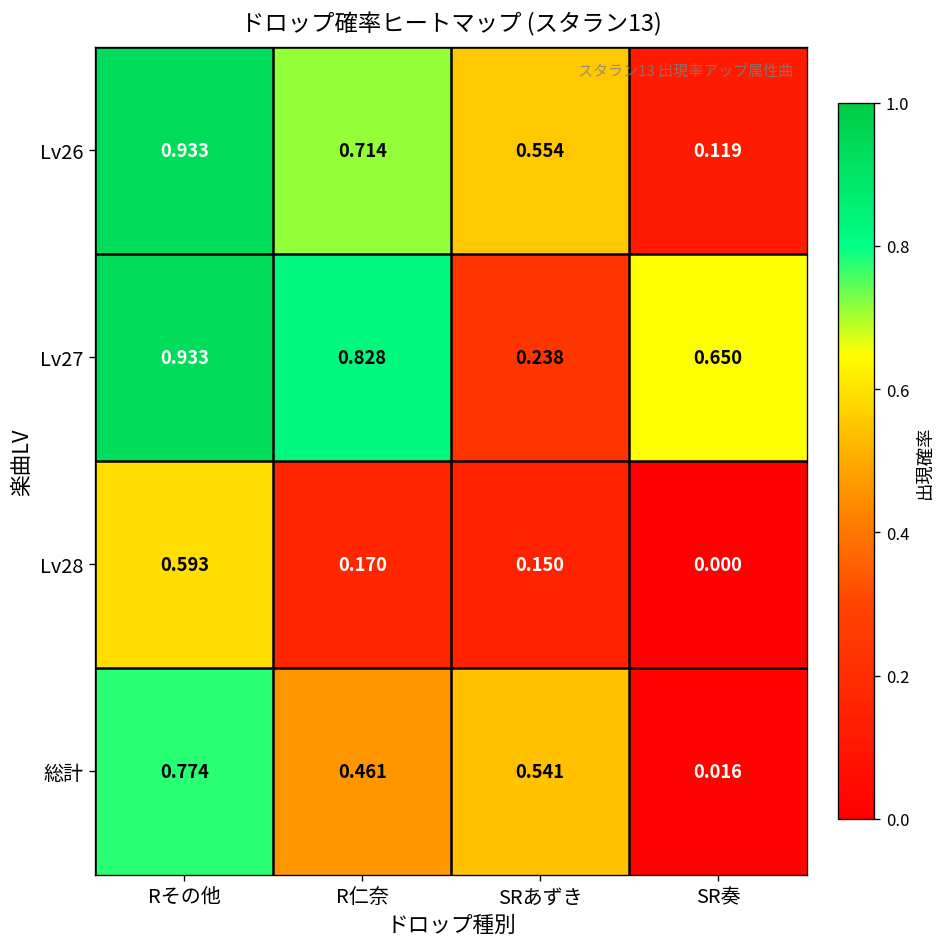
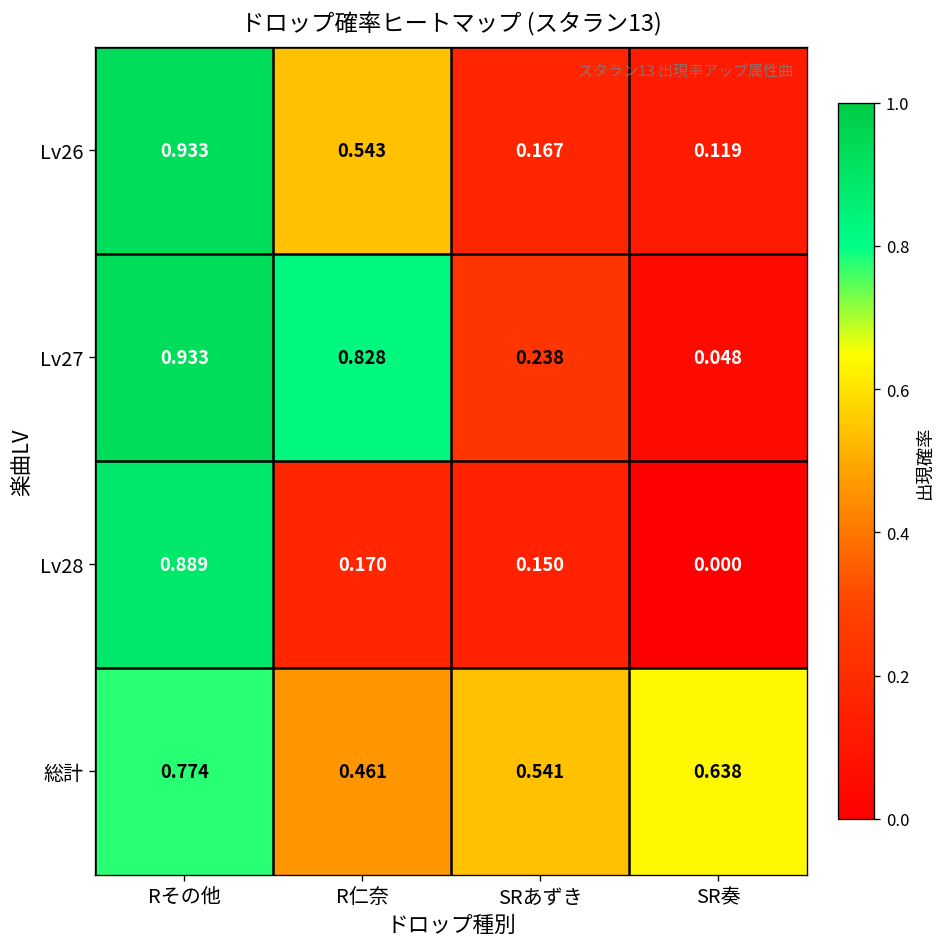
  {
    "Lv26": {
      "Rその他": 0.933,
-     "R仁奈": 0.714,
-     "SRあずき": 0.554
+     "R仁奈": 0.543,
+     "SRあずき": 0.167
    },
    "Lv27": {
      "Rその他": 0.933,
      "R仁奈": 0.828,
      "SRあずき": 0.238,
-     "SR奏": 0.650
+     "SR奏": 0.048
    },
    "Lv28": {
-     "Rその他": 0.593,
+     "Rその他": 0.889,
      "R仁奈": 0.170,
      "SRあずき": 0.150,
      "SR奏": 0.000
    },
    "総計": {
      "Rその他": 0.774,
      "R仁奈": 0.461,
      "SRあずき": 0.541,
-     "SR奏": 0.016
+     "SR奏": 0.638
    }
  }
